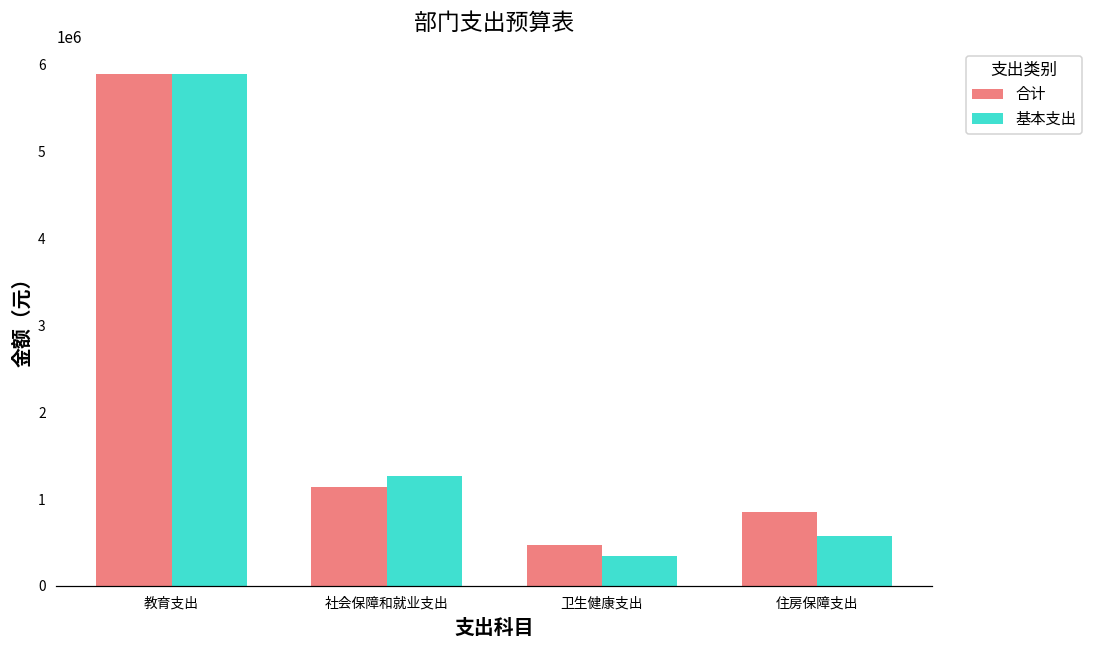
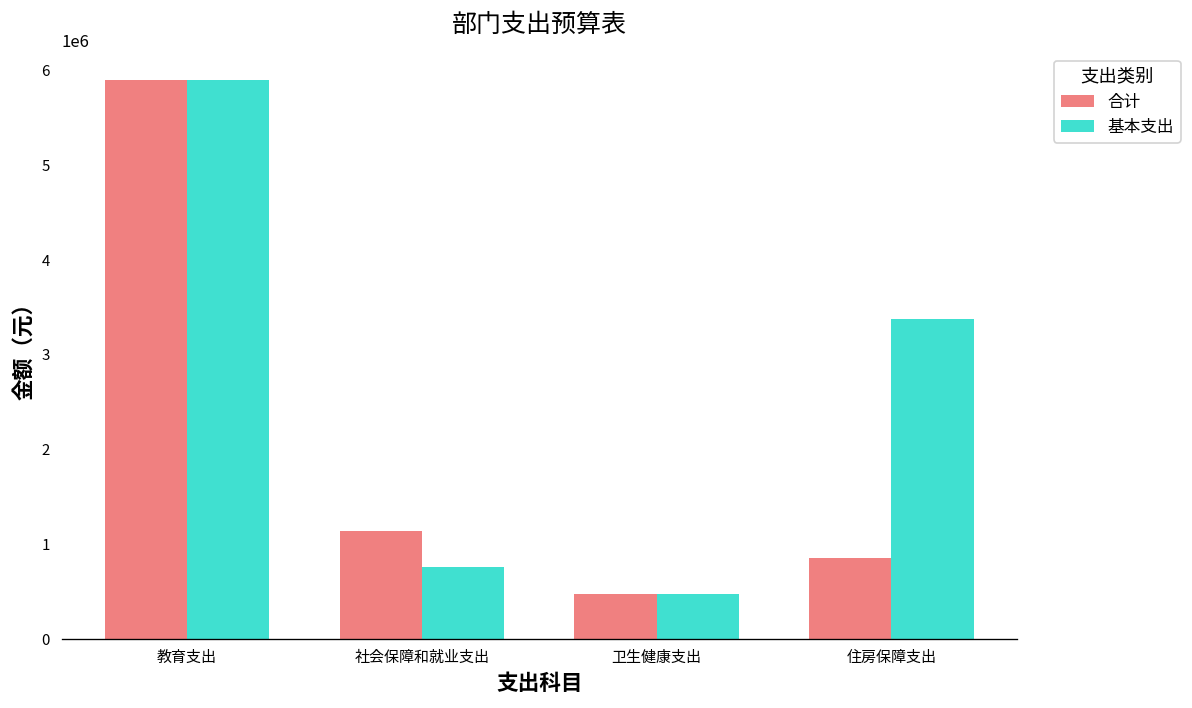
  {
    "合计": {
      "教育支出": 5900000,
      "社会保障和就业支出": 1100000,
      "卫生健康支出": 500000,
      "住房保障支出": 900000
    },
    "基本支出": {
      "教育支出": 5900000,
-     "社会保障和就业支出": 1300000,
-     "卫生健康支出": 300000,
-     "住房保障支出": 600000
+     "社会保障和就业支出": 800000,
+     "卫生健康支出": 500000,
+     "住房保障支出": 3400000
    }
  }
